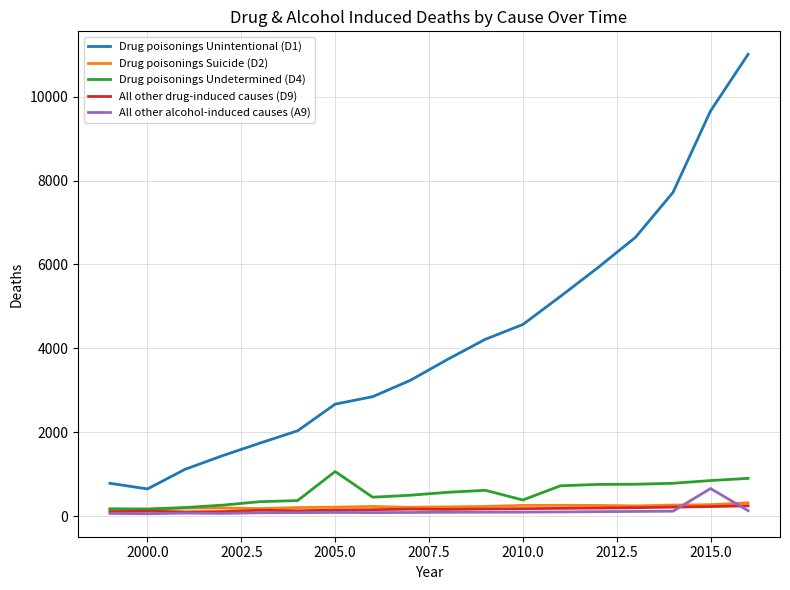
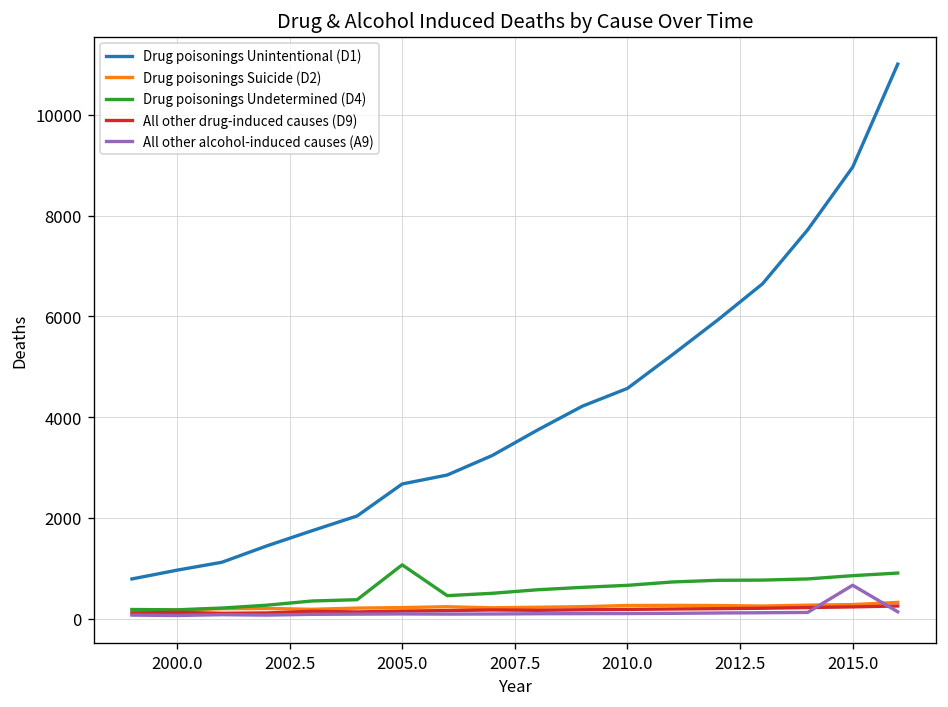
  {
    "Drug poisonings Unintentional (D1)": {
-     "2000.0": 700,
+     "2000.0": 1000,
      "2005.0": 2700,
      "2010.0": 4600,
-     "2015.0": 9700
+     "2015.0": 9000
    },
    "Drug poisonings Suicide (D2)": {
      "2005.0": 200,
      "2010.0": 300
    },
    "Drug poisonings Undetermined (D4)": {
      "2005.0": 1100,
-     "2010.0": 400,
+     "2010.0": 700,
      "2015.0": 900
    },
    "All other drug-induced causes (D9)": {
      "2010.0": 200
    },
    "All other alcohol-induced causes (A9)": {
      "2000.0": 100,
      "2010.0": 100,
      "2015.0": 700
    }
  }
